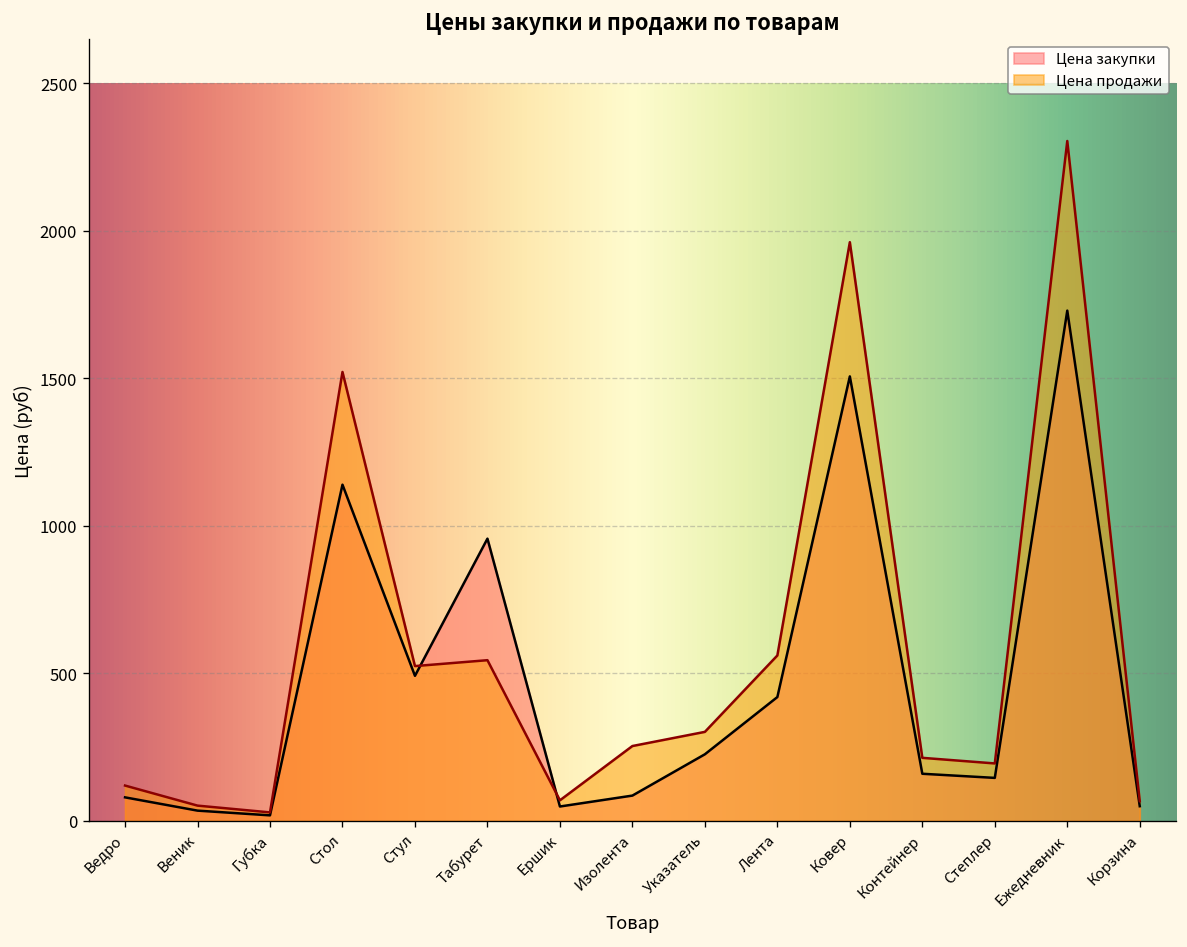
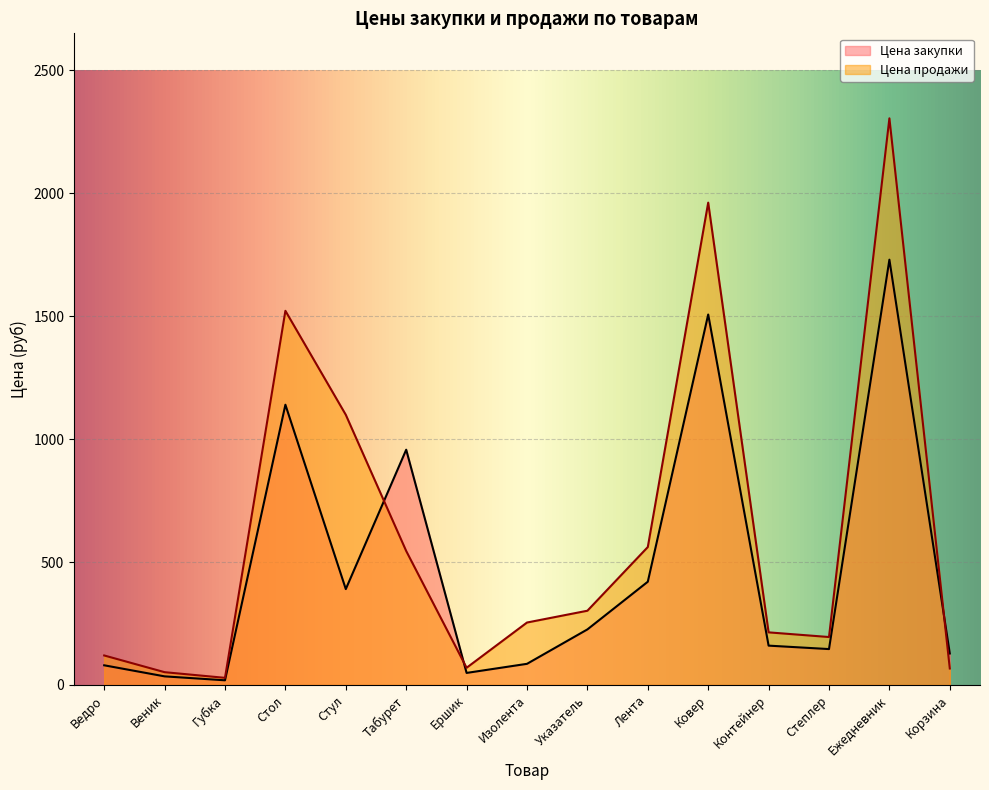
  {
    "Цена закупки": {
      "Ведро": 80,
      "Веник": 40,
      "Стол": 1140,
-     "Стул": 490,
+     "Стул": 390,
      "Табурет": 960,
      "Ершик": 50,
      "Изолента": 90,
      "Указатель": 230,
      "Лента": 420,
      "Ковер": 1510,
      "Контейнер": 160,
      "Степлер": 150,
      "Ежедневник": 1730,
-     "Корзина": 50
+     "Корзина": 130
    },
    "Цена продажи": {
      "Ведро": 120,
      "Веник": 50,
      "Стол": 1520,
-     "Стул": 530,
+     "Стул": 1100,
      "Табурет": 550,
      "Ершик": 70,
      "Изолента": 250,
      "Указатель": 300,
      "Лента": 560,
      "Ковер": 1960,
      "Контейнер": 210,
      "Степлер": 200,
      "Ежедневник": 2310,
      "Корзина": 70
    }
  }
